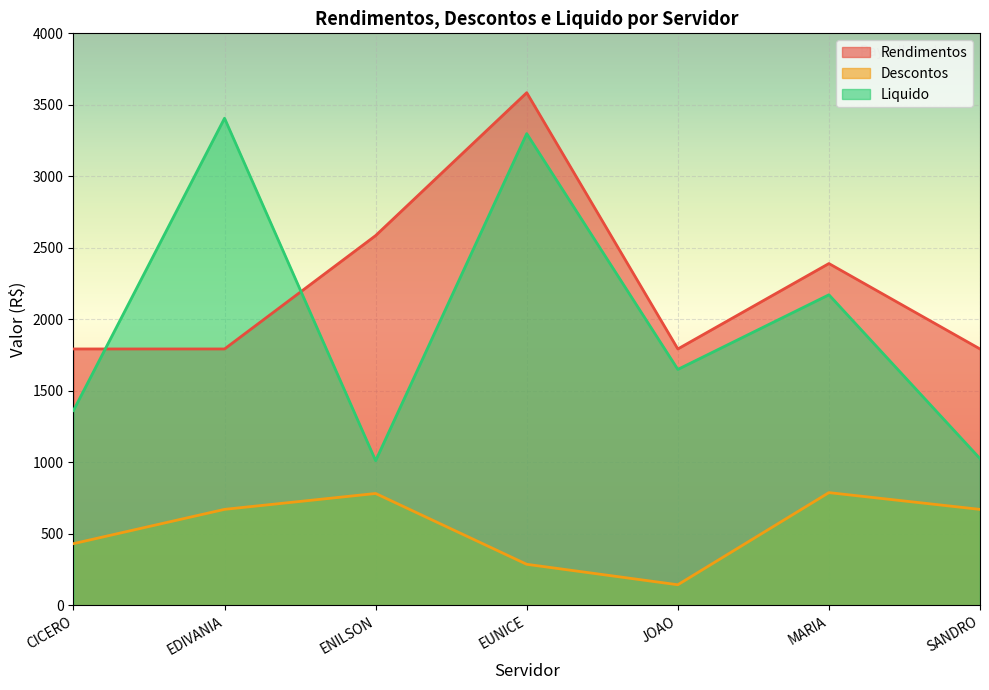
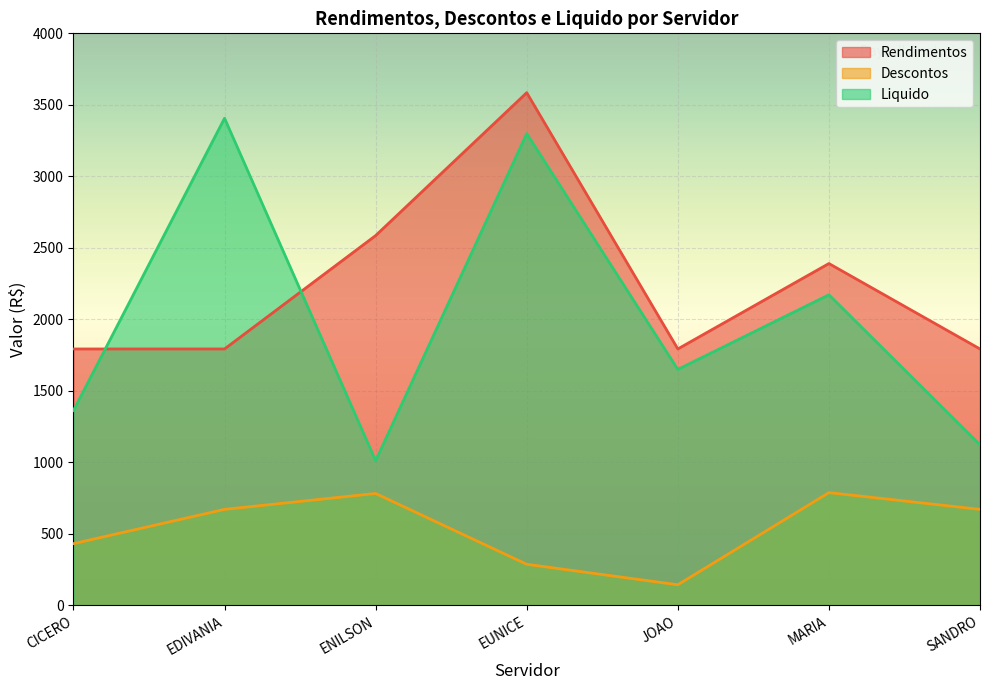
  {
    "Rendimentos": {
      "CICERO": 1790,
      "EDIVANIA": 1790,
      "ENILSON": 2590,
      "EUNICE": 3580,
      "JOAO": 1790,
      "MARIA": 2390,
      "SANDRO": 1790
    },
    "Descontos": {
      "CICERO": 430,
      "EDIVANIA": 670,
      "ENILSON": 780,
      "EUNICE": 290,
      "JOAO": 140,
      "MARIA": 790,
      "SANDRO": 670
    },
    "Liquido": {
      "CICERO": 1360,
      "EDIVANIA": 3410,
      "ENILSON": 1010,
      "EUNICE": 3300,
      "JOAO": 1650,
      "MARIA": 2170,
-     "SANDRO": 1030
+     "SANDRO": 1120
    }
  }
